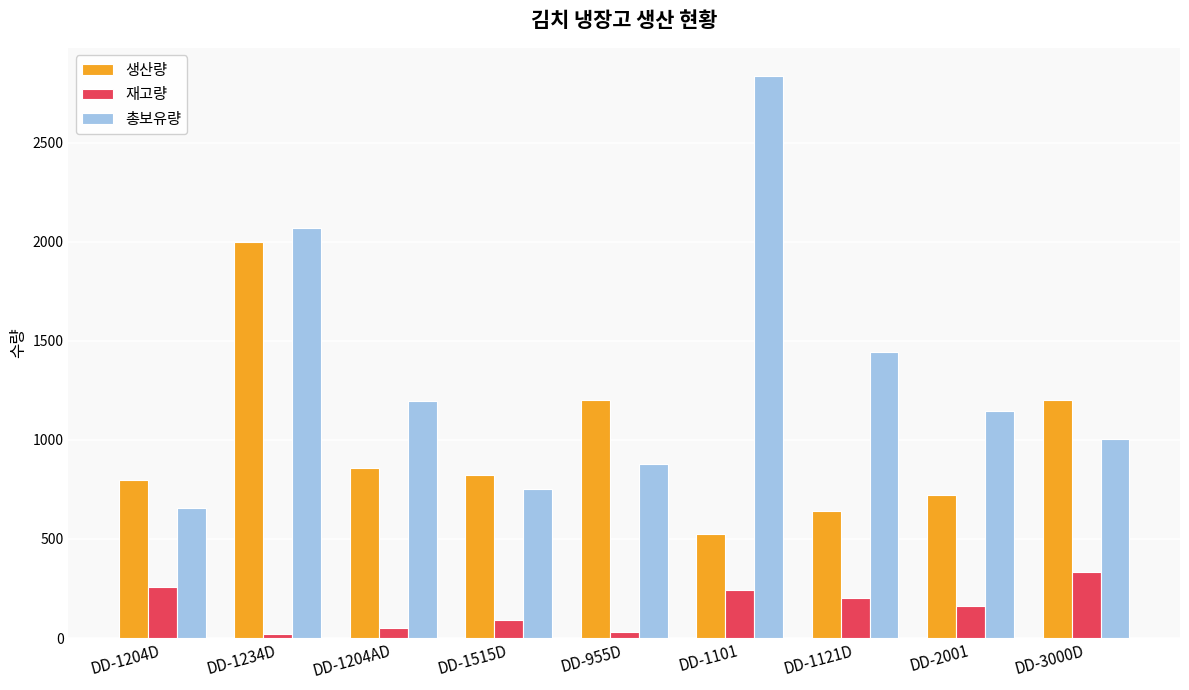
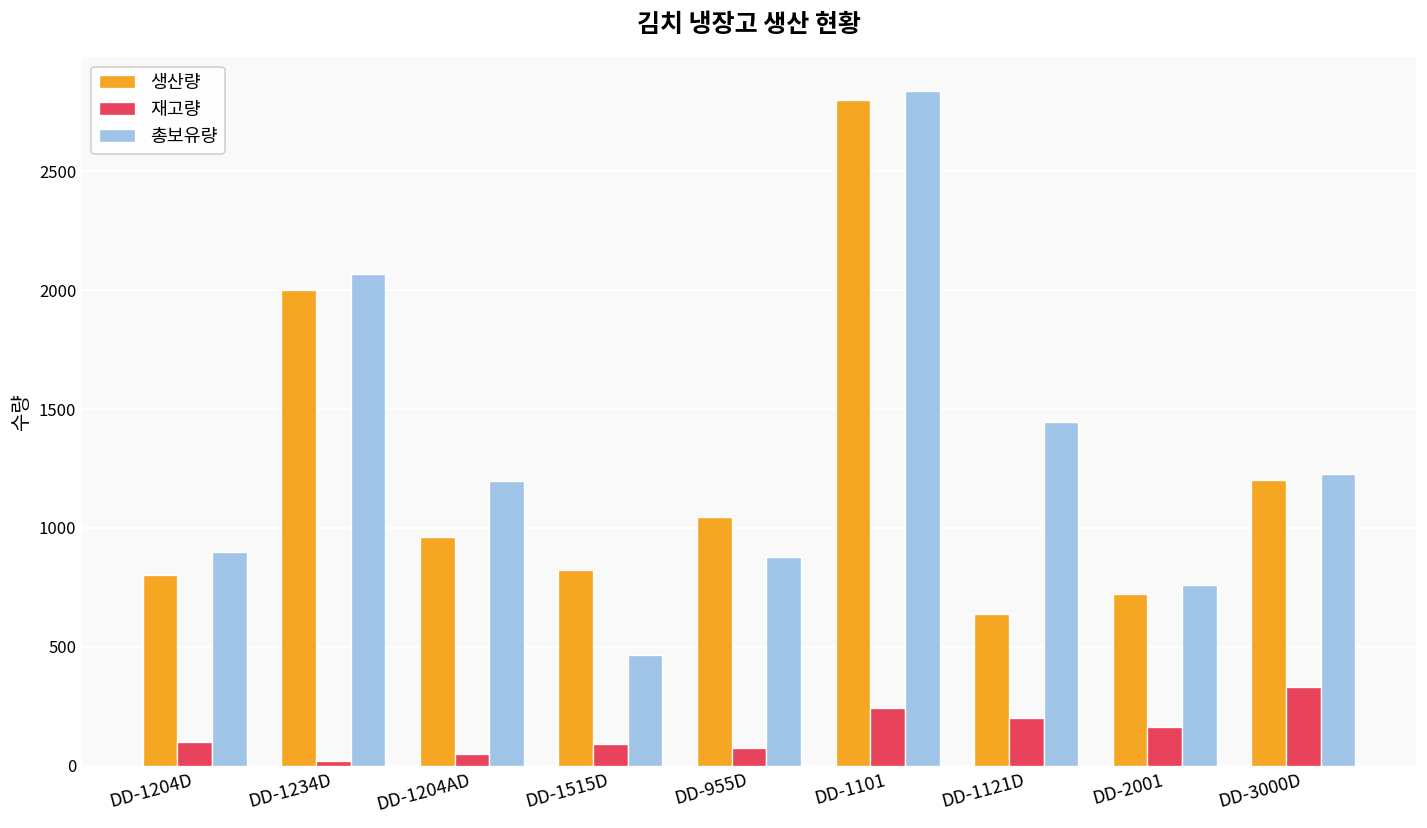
  {
    "생산량": {
      "DD-1204D": 800,
      "DD-1234D": 2000,
-     "DD-1204AD": 860,
+     "DD-1204AD": 960,
      "DD-1515D": 820,
-     "DD-955D": 1200,
-     "DD-1101": 530,
+     "DD-955D": 1050,
+     "DD-1101": 2800,
      "DD-1121D": 640,
      "DD-2001": 720,
      "DD-3000D": 1200
    },
    "재고량": {
-     "DD-1204D": 260,
+     "DD-1204D": 100,
      "DD-1234D": 20,
      "DD-1204AD": 50,
      "DD-1515D": 90,
-     "DD-955D": 30,
+     "DD-955D": 80,
      "DD-1101": 240,
      "DD-1121D": 200,
      "DD-2001": 160,
      "DD-3000D": 330
    },
    "총보유량": {
-     "DD-1204D": 660,
+     "DD-1204D": 900,
      "DD-1234D": 2070,
      "DD-1204AD": 1200,
-     "DD-1515D": 750,
+     "DD-1515D": 470,
      "DD-955D": 880,
      "DD-1101": 2840,
      "DD-1121D": 1450,
-     "DD-2001": 1150,
-     "DD-3000D": 1010
+     "DD-2001": 760,
+     "DD-3000D": 1230
    }
  }
